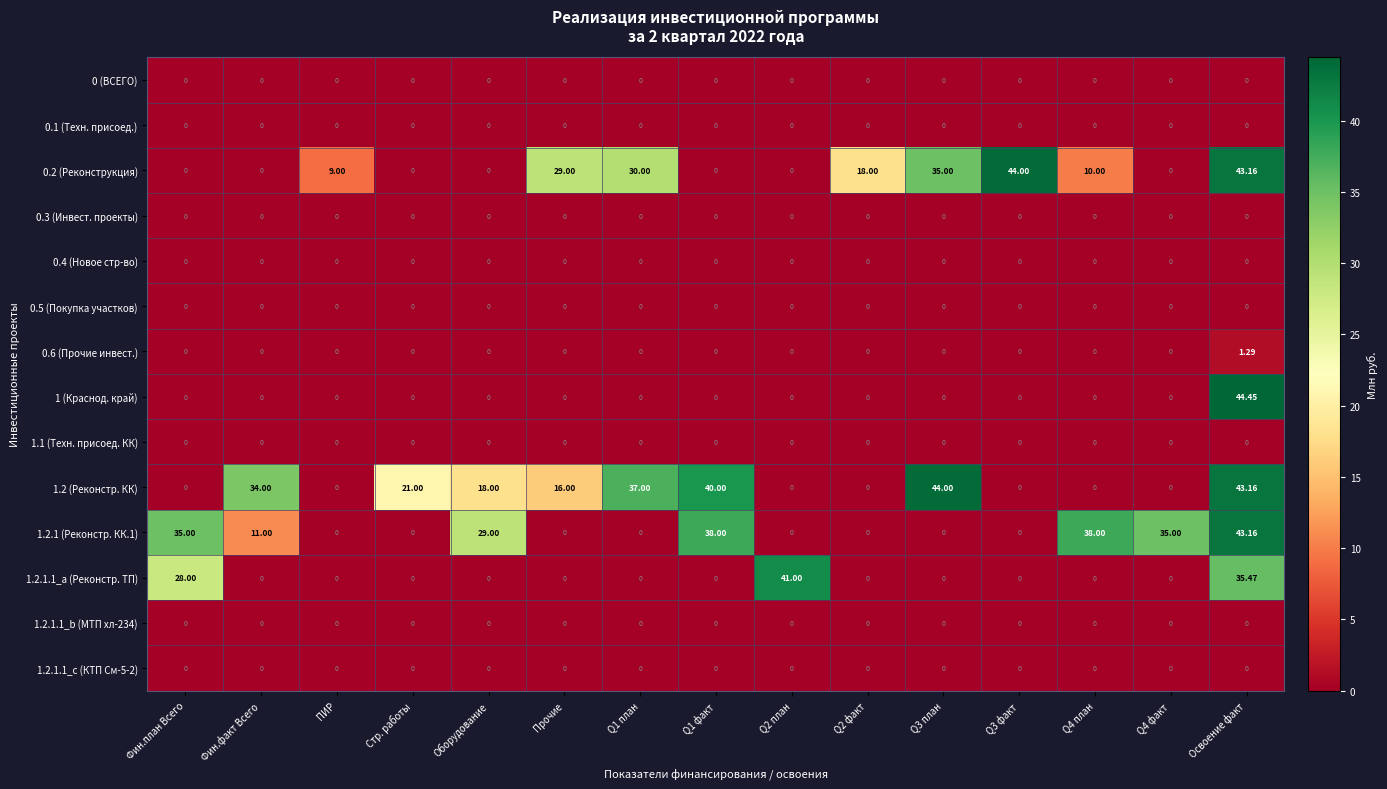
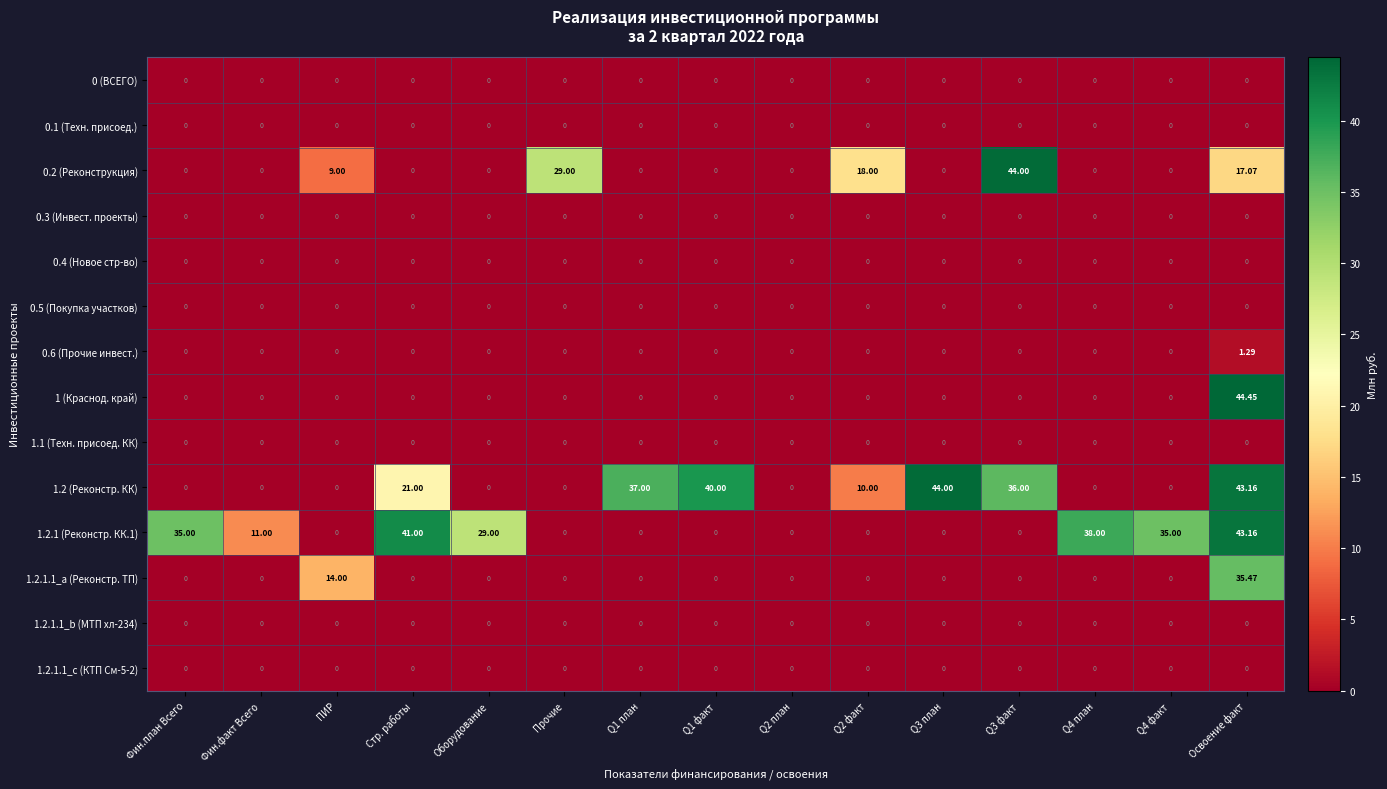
  {
    "0.2 (Реконструкция)": {
      "Фин.план Всего": 0,
      "Фин.факт Всего": 0,
      "ПИР": 9.00,
      "Стр. работы": 0,
      "Оборудование": 0,
      "Прочие": 29.00,
-     "Q1 план": 30.00,
+     "Q1 план": 0,
      "Q1 факт": 0,
      "Q2 план": 0,
      "Q2 факт": 18.00,
-     "Q3 план": 35.00,
+     "Q3 план": 0,
      "Q3 факт": 44.00,
-     "Q4 план": 10.00,
+     "Q4 план": 0,
      "Q4 факт": 0,
-     "Освоение факт": 43.16
+     "Освоение факт": 17.07
    },
    "1.2 (Реконстр. КК)": {
      "Фин.план Всего": 0,
-     "Фин.факт Всего": 34.00,
+     "Фин.факт Всего": 0,
      "ПИР": 0,
      "Стр. работы": 21.00,
-     "Оборудование": 18.00,
-     "Прочие": 16.00,
+     "Оборудование": 0,
+     "Прочие": 0,
      "Q1 план": 37.00,
      "Q1 факт": 40.00,
      "Q2 план": 0,
-     "Q2 факт": 0,
+     "Q2 факт": 10.00,
      "Q3 план": 44.00,
-     "Q3 факт": 0,
+     "Q3 факт": 36.00,
      "Q4 план": 0,
      "Q4 факт": 0,
      "Освоение факт": 43.16
    },
    "1.2.1 (Реконстр. КК.1)": {
      "Фин.план Всего": 35.00,
      "Фин.факт Всего": 11.00,
      "ПИР": 0,
-     "Стр. работы": 0,
+     "Стр. работы": 41.00,
      "Оборудование": 29.00,
      "Прочие": 0,
      "Q1 план": 0,
-     "Q1 факт": 38.00,
+     "Q1 факт": 0,
      "Q2 план": 0,
      "Q2 факт": 0,
      "Q3 план": 0,
      "Q3 факт": 0,
      "Q4 план": 38.00,
      "Q4 факт": 35.00,
      "Освоение факт": 43.16
    },
    "1.2.1.1_a (Реконстр. ТП)": {
-     "Фин.план Всего": 28.00,
+     "Фин.план Всего": 0,
      "Фин.факт Всего": 0,
-     "ПИР": 0,
+     "ПИР": 14.00,
      "Стр. работы": 0,
      "Оборудование": 0,
      "Прочие": 0,
      "Q1 план": 0,
      "Q1 факт": 0,
-     "Q2 план": 41.00,
+     "Q2 план": 0,
      "Q2 факт": 0,
      "Q3 план": 0,
      "Q3 факт": 0,
      "Q4 план": 0,
      "Q4 факт": 0,
      "Освоение факт": 35.47
    }
  }
